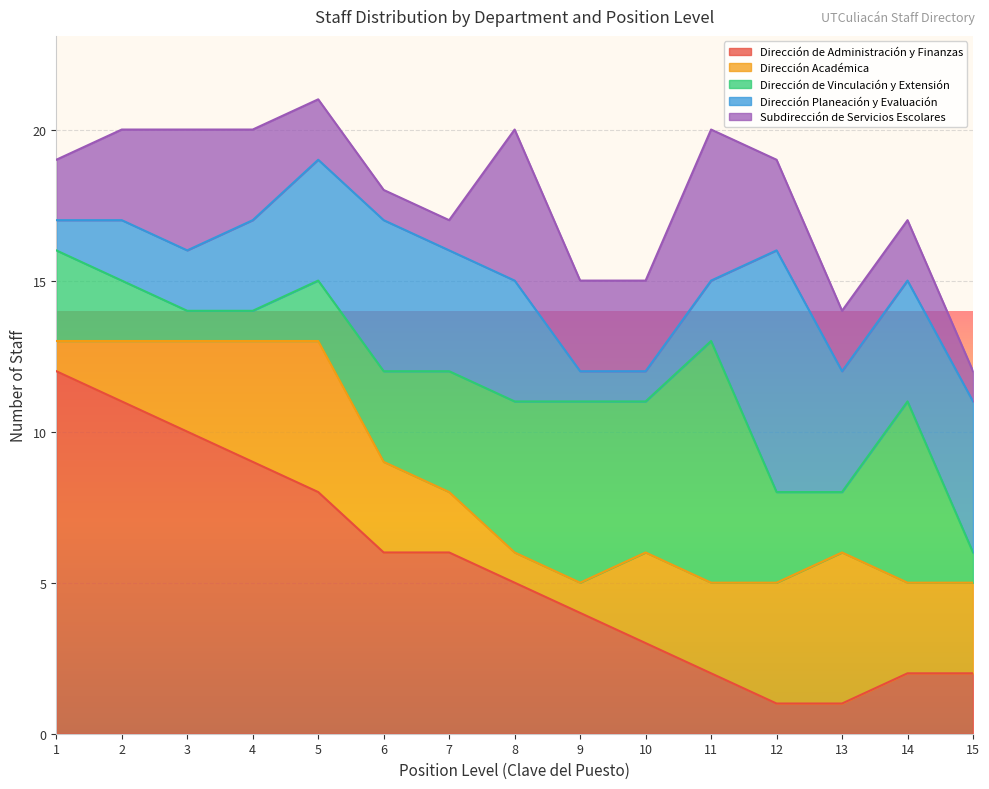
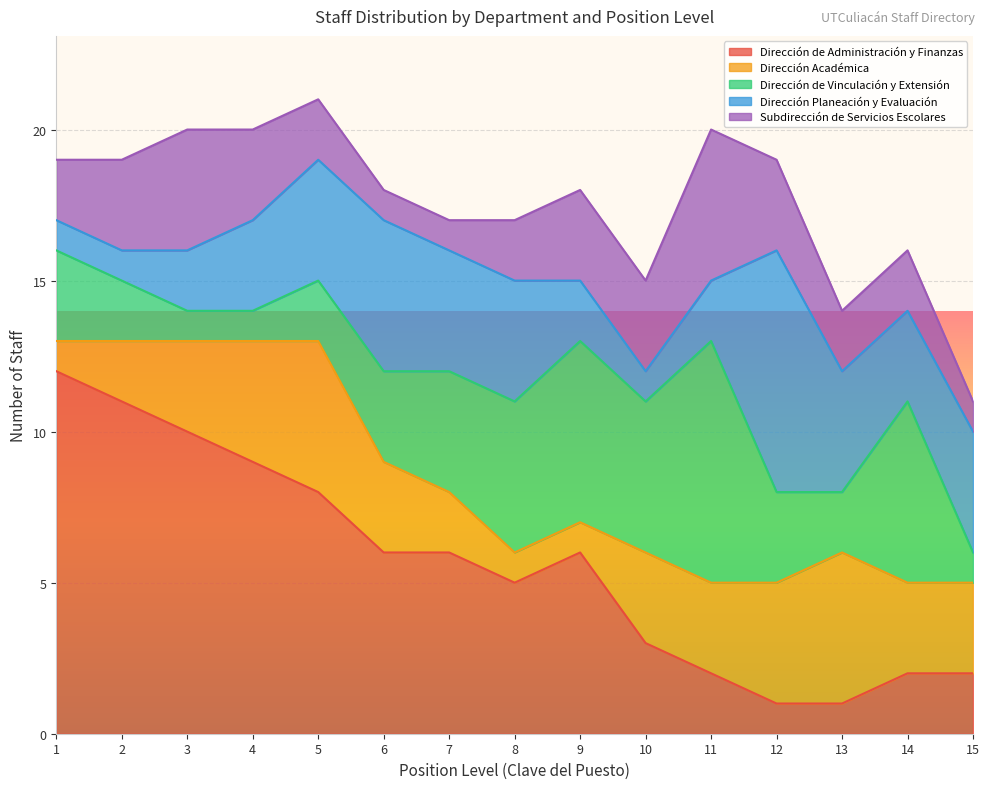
  {
    "Dirección de Administración y Finanzas": {
      "1": 12,
      "2": 11,
      "3": 10,
      "4": 9,
      "5": 8,
      "6": 6,
      "7": 6,
      "8": 5,
-     "9": 4,
+     "9": 6,
      "10": 3,
      "11": 2,
      "12": 1,
      "13": 1,
      "14": 2,
      "15": 2
    },
    "Dirección Académica": {
      "1": 1,
      "2": 2,
      "3": 3,
      "4": 4,
      "5": 5,
      "6": 3,
      "7": 2,
      "8": 1,
      "9": 1,
      "10": 3,
      "11": 3,
      "12": 4,
      "13": 5,
      "14": 3,
      "15": 3
    },
    "Dirección de Vinculación y Extensión": {
      "1": 3,
      "2": 2,
      "3": 1,
      "4": 1,
      "5": 2,
      "6": 3,
      "7": 4,
      "8": 5,
      "9": 6,
      "10": 5,
      "11": 8,
      "12": 3,
      "13": 2,
      "14": 6,
      "15": 1
    },
    "Dirección Planeación y Evaluación": {
      "1": 1,
-     "2": 2,
+     "2": 1,
      "3": 2,
      "4": 3,
      "5": 4,
      "6": 5,
      "7": 4,
      "8": 4,
-     "9": 1,
+     "9": 2,
      "10": 1,
      "11": 2,
      "12": 8,
      "13": 4,
-     "14": 4,
-     "15": 5
+     "14": 3,
+     "15": 4
    },
    "Subdirección de Servicios Escolares": {
      "1": 2,
      "2": 3,
      "3": 4,
      "4": 3,
      "5": 2,
      "6": 1,
      "7": 1,
-     "8": 5,
+     "8": 2,
      "9": 3,
      "10": 3,
      "11": 5,
      "12": 3,
      "13": 2,
      "14": 2,
      "15": 1
    }
  }
